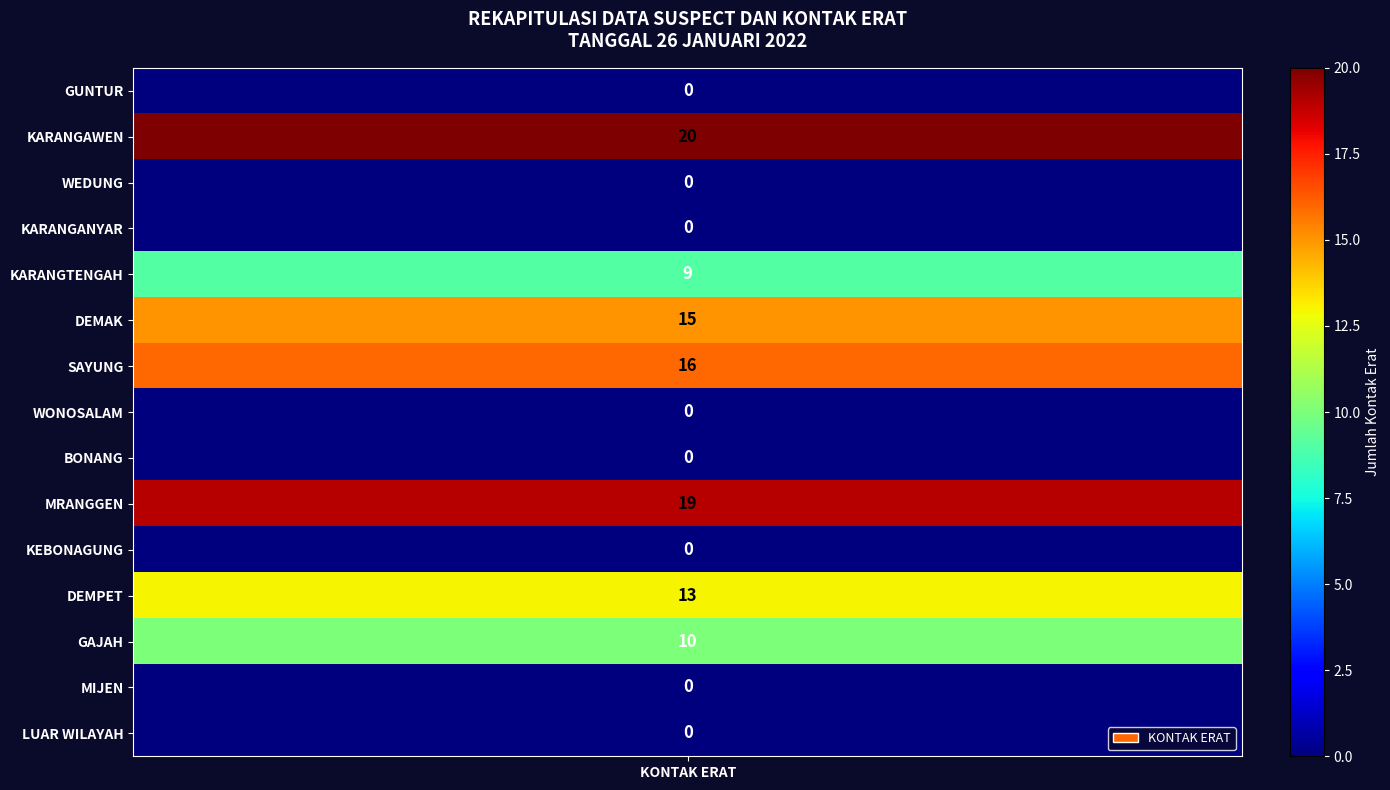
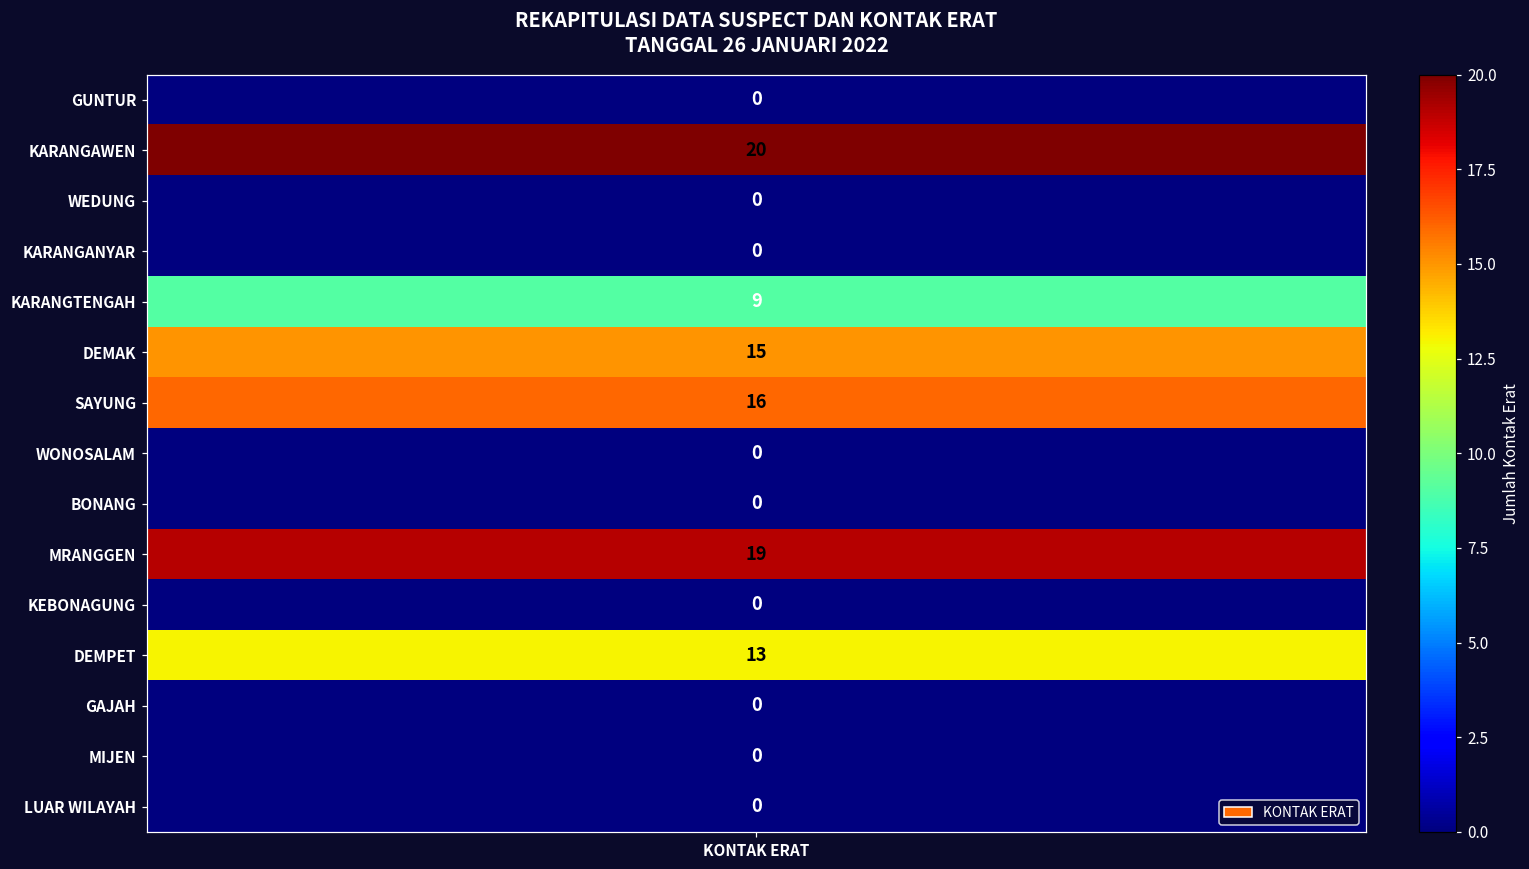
  {
    "GUNTUR": {
      "KONTAK ERAT": 0
    },
    "KARANGAWEN": {
      "KONTAK ERAT": 20
    },
    "WEDUNG": {
      "KONTAK ERAT": 0
    },
    "KARANGANYAR": {
      "KONTAK ERAT": 0
    },
    "KARANGTENGAH": {
      "KONTAK ERAT": 9
    },
    "DEMAK": {
      "KONTAK ERAT": 15
    },
    "SAYUNG": {
      "KONTAK ERAT": 16
    },
    "WONOSALAM": {
      "KONTAK ERAT": 0
    },
    "BONANG": {
      "KONTAK ERAT": 0
    },
    "MRANGGEN": {
      "KONTAK ERAT": 19
    },
    "KEBONAGUNG": {
      "KONTAK ERAT": 0
    },
    "DEMPET": {
      "KONTAK ERAT": 13
    },
    "GAJAH": {
-     "KONTAK ERAT": 10
+     "KONTAK ERAT": 0
    },
    "MIJEN": {
      "KONTAK ERAT": 0
    },
    "LUAR WILAYAH": {
      "KONTAK ERAT": 0
    }
  }
